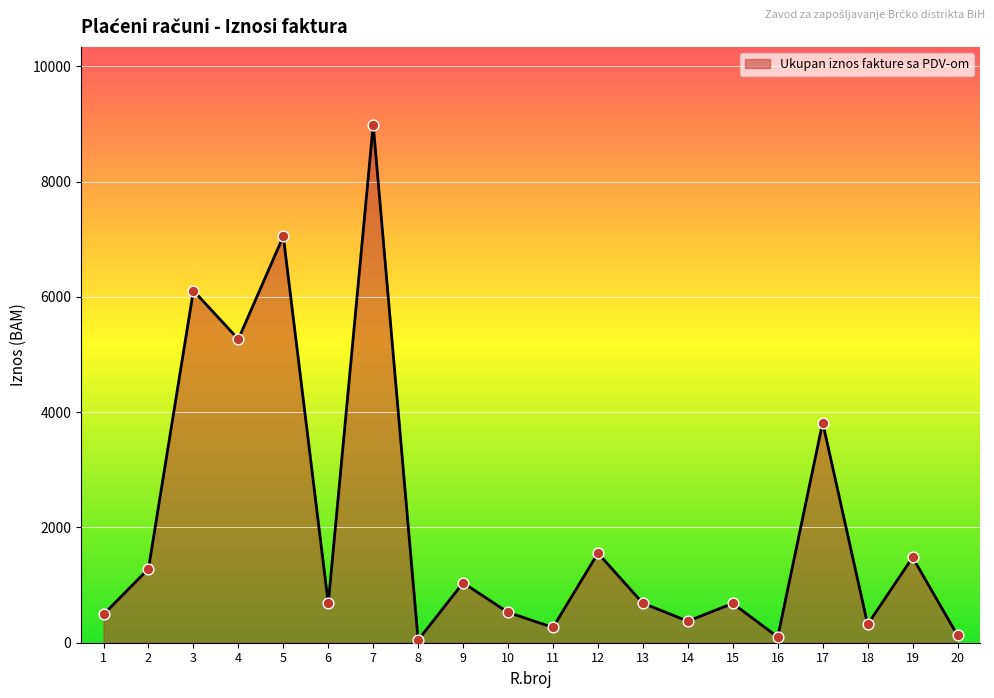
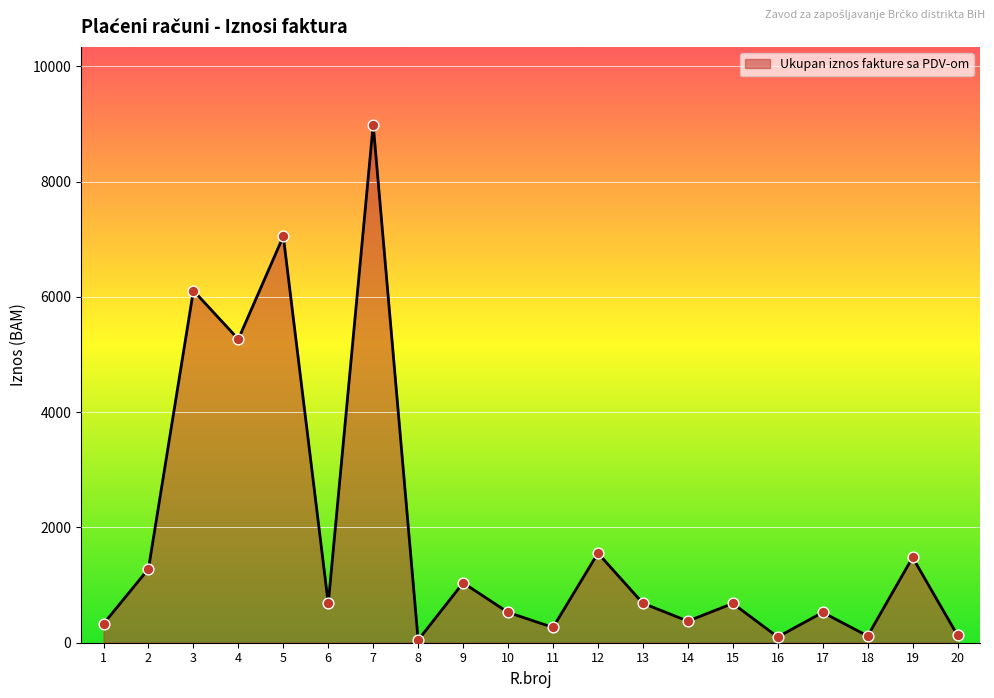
  {
-   "1": 500,
+   "1": 300,
    "2": 1300,
    "3": 6100,
    "4": 5300,
    "5": 7100,
    "6": 700,
    "7": 9000,
    "8": 0,
    "9": 1000,
    "10": 500,
    "11": 300,
    "12": 1600,
    "13": 700,
    "14": 400,
    "15": 700,
    "16": 100,
-   "17": 3800,
-   "18": 300,
+   "17": 500,
+   "18": 100,
    "19": 1500,
    "20": 100
  }
